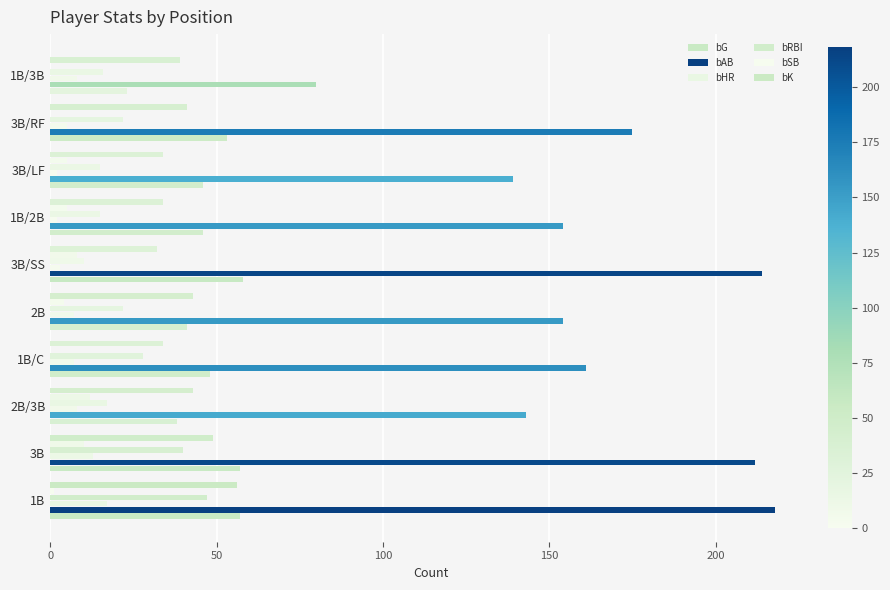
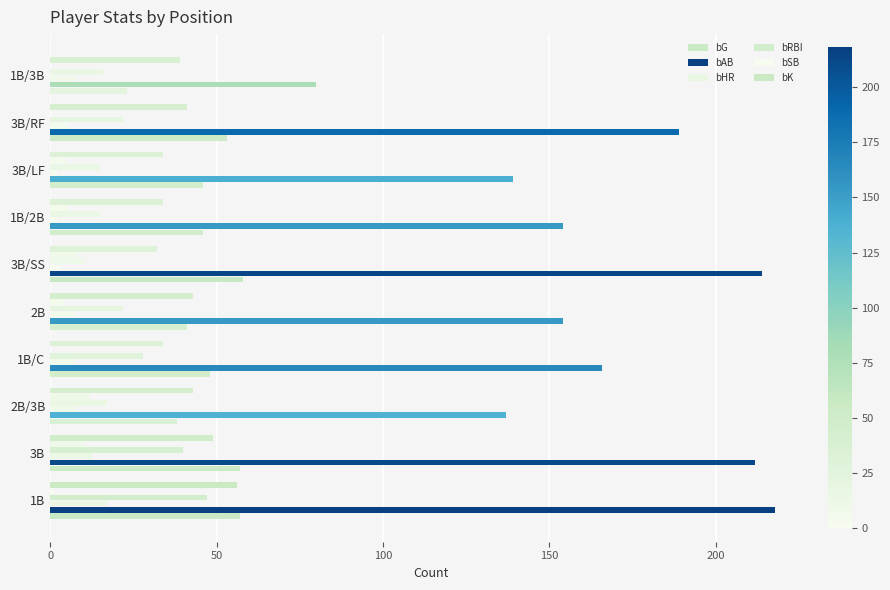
  {
    "bAB": {
      "1B/3B": 80,
-     "3B/RF": 175,
+     "3B/RF": 189,
      "3B/LF": 139,
      "1B/2B": 154,
      "3B/SS": 214,
      "2B": 154,
-     "1B/C": 161,
-     "2B/3B": 143,
+     "1B/C": 166,
+     "2B/3B": 137,
      "3B": 212,
      "1B": 218
    }
  }
